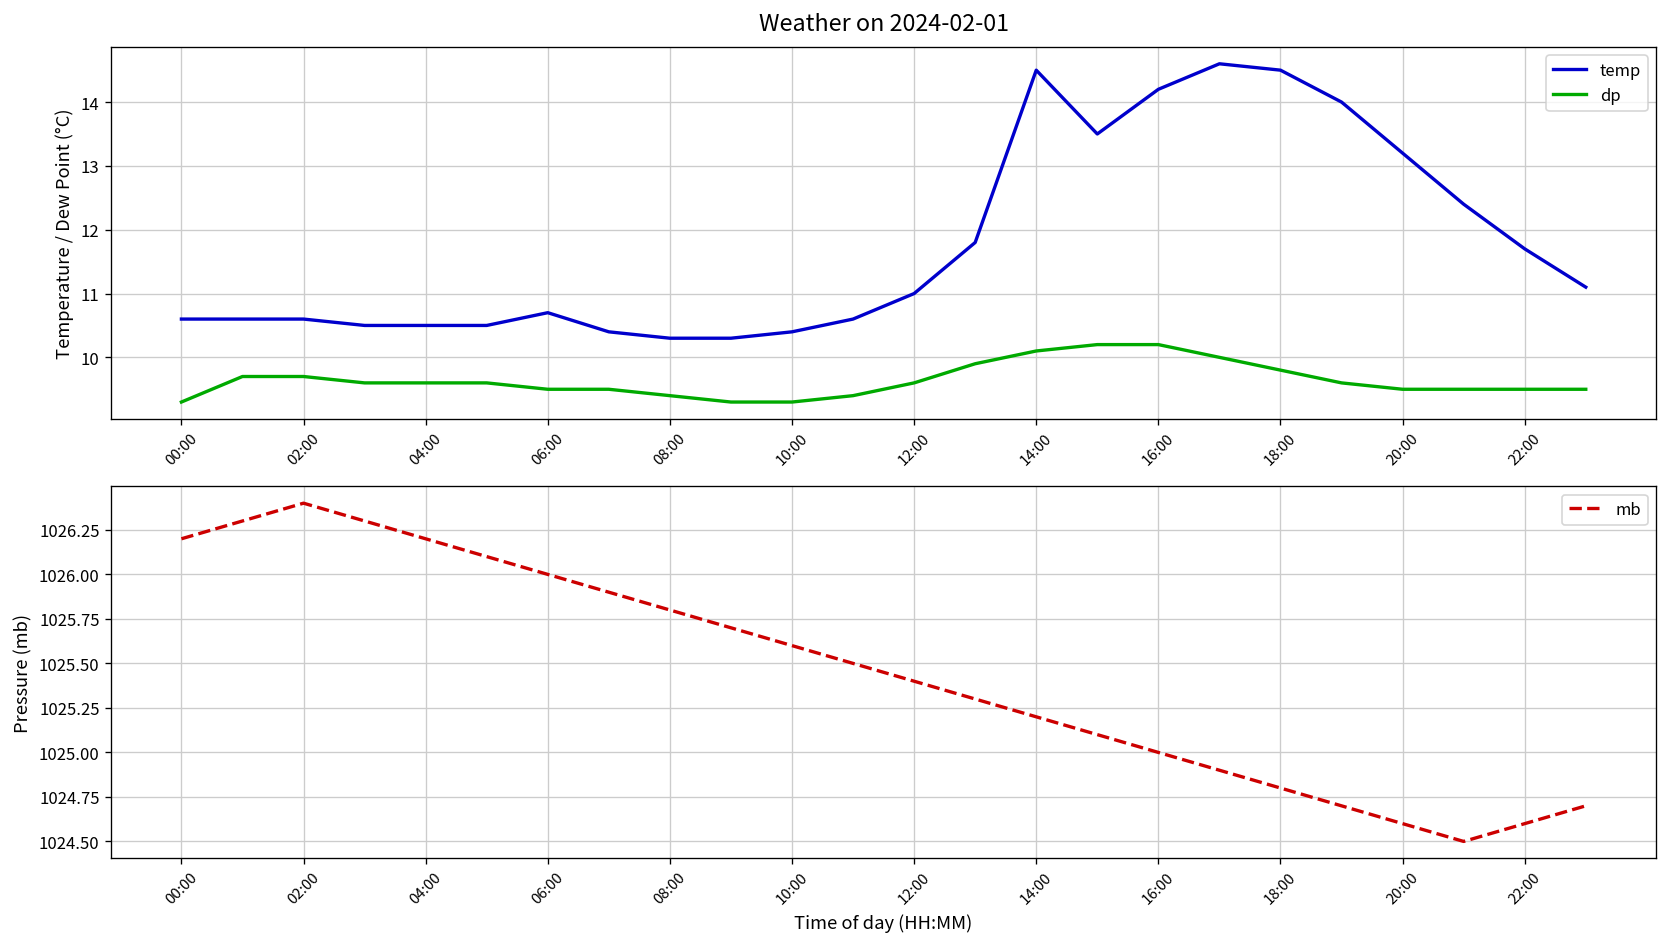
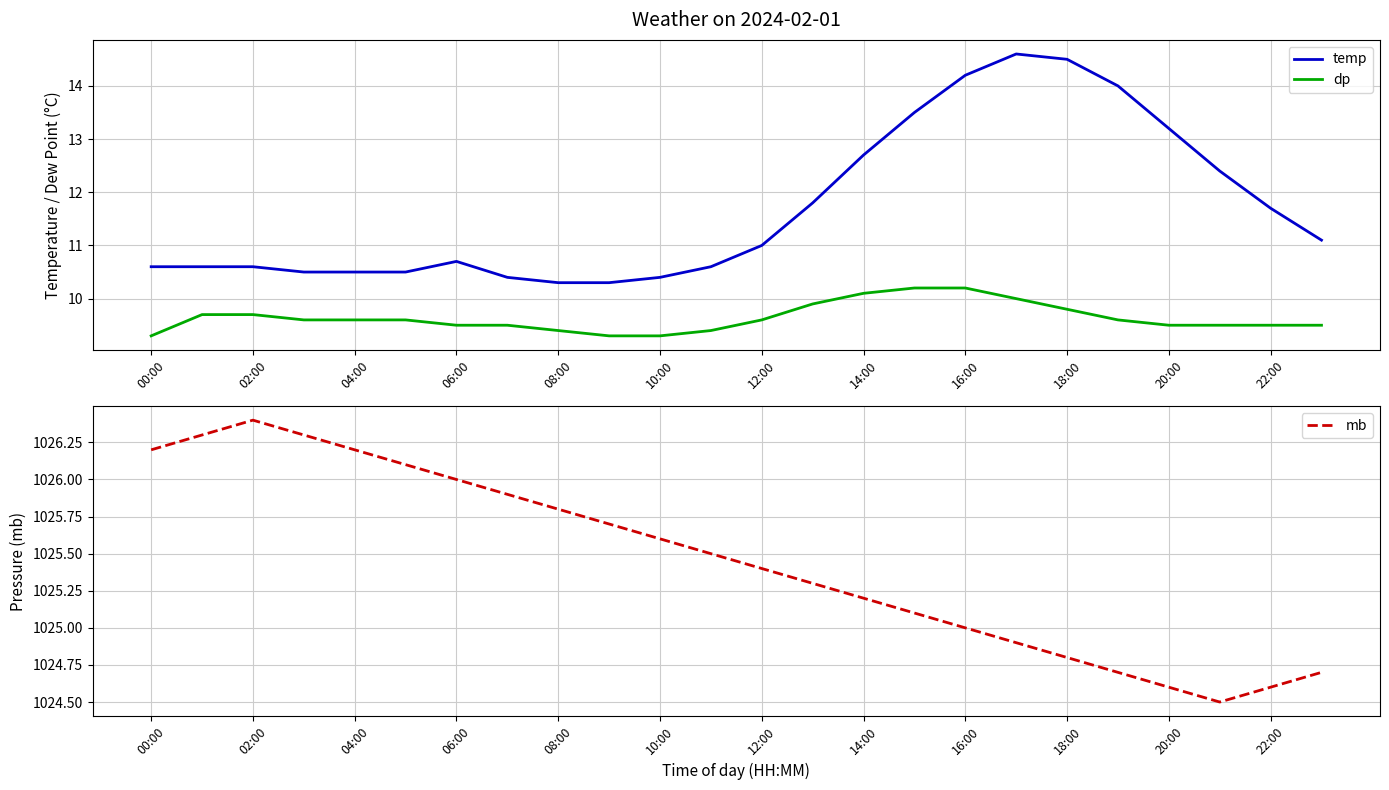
  {
    "Weather on 2024-02-01": {
      "temp": {
        "00:00": 10.6,
        "02:00": 10.6,
        "04:00": 10.5,
        "06:00": 10.7,
        "08:00": 10.3,
        "10:00": 10.4,
        "12:00": 11.0,
-       "14:00": 14.5,
+       "14:00": 12.7,
        "16:00": 14.2,
        "18:00": 14.5,
        "20:00": 13.2,
        "22:00": 11.7
      },
      "dp": {
        "00:00": 9.3,
        "02:00": 9.7,
        "04:00": 9.6,
        "06:00": 9.5,
        "08:00": 9.4,
        "10:00": 9.3,
        "12:00": 9.6,
        "14:00": 10.1,
        "16:00": 10.2,
        "18:00": 9.8,
        "20:00": 9.5,
        "22:00": 9.5
      }
    }
  }
